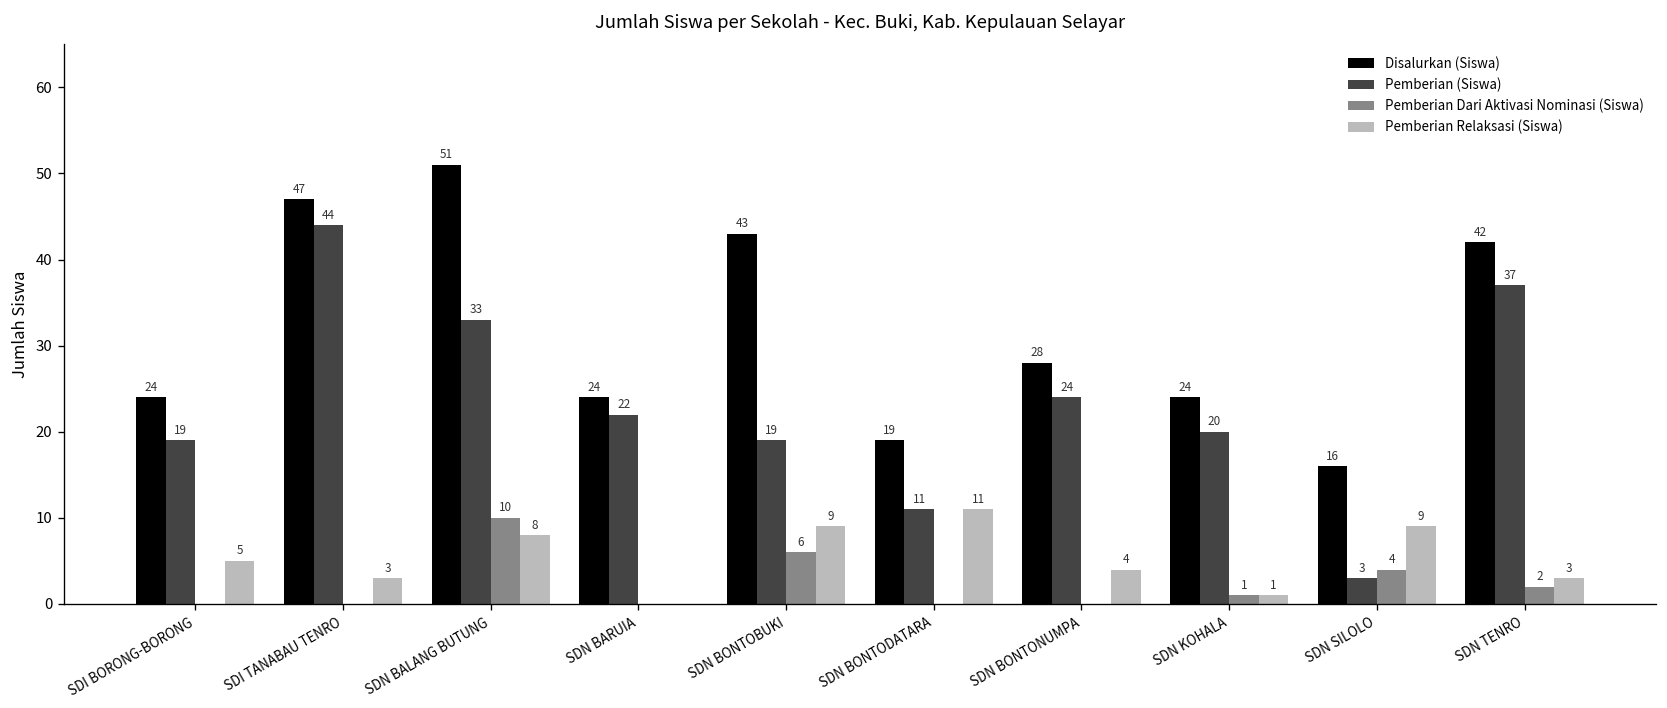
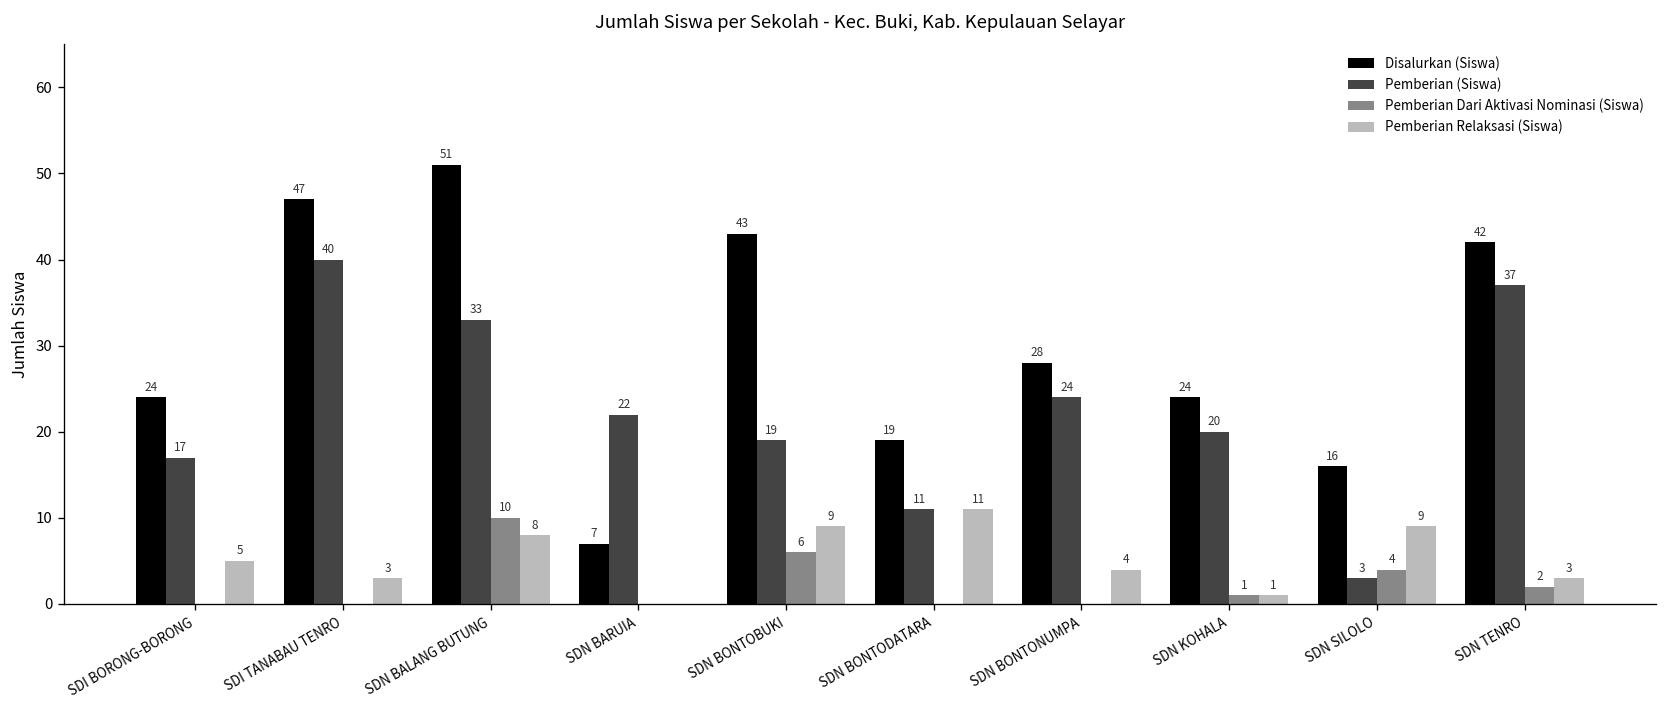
  {
    "Disalurkan (Siswa)": {
      "SDI BORONG-BORONG": 24,
      "SDI TANABAU TENRO": 47,
      "SDN BALANG BUTUNG": 51,
-     "SDN BARUIA": 24,
+     "SDN BARUIA": 7,
      "SDN BONTOBUKI": 43,
      "SDN BONTODATARA": 19,
      "SDN BONTONUMPA": 28,
      "SDN KOHALA": 24,
      "SDN SILOLO": 16,
      "SDN TENRO": 42
    },
    "Pemberian (Siswa)": {
-     "SDI BORONG-BORONG": 19,
-     "SDI TANABAU TENRO": 44,
+     "SDI BORONG-BORONG": 17,
+     "SDI TANABAU TENRO": 40,
      "SDN BALANG BUTUNG": 33,
      "SDN BARUIA": 22,
      "SDN BONTOBUKI": 19,
      "SDN BONTODATARA": 11,
      "SDN BONTONUMPA": 24,
      "SDN KOHALA": 20,
      "SDN SILOLO": 3,
      "SDN TENRO": 37
    },
    "Pemberian Dari Aktivasi Nominasi (Siswa)": {
      "SDN BALANG BUTUNG": 10,
      "SDN BONTOBUKI": 6,
      "SDN KOHALA": 1,
      "SDN SILOLO": 4,
      "SDN TENRO": 2
    },
    "Pemberian Relaksasi (Siswa)": {
      "SDI BORONG-BORONG": 5,
      "SDI TANABAU TENRO": 3,
      "SDN BALANG BUTUNG": 8,
      "SDN BONTOBUKI": 9,
      "SDN BONTODATARA": 11,
      "SDN BONTONUMPA": 4,
      "SDN KOHALA": 1,
      "SDN SILOLO": 9,
      "SDN TENRO": 3
    }
  }
